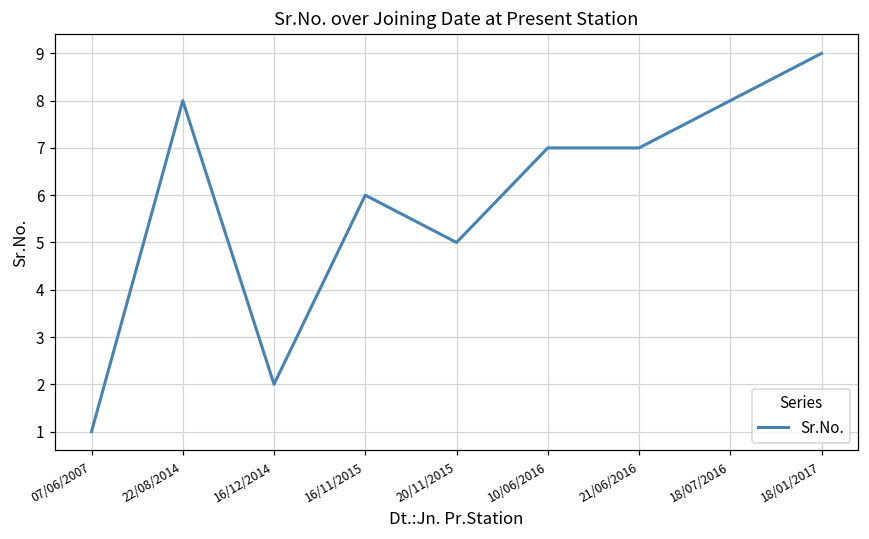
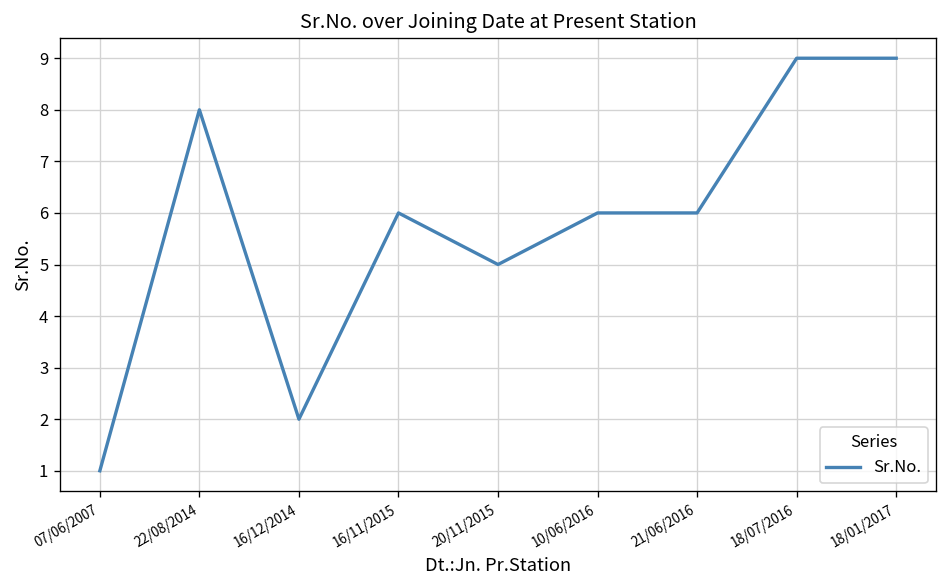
  {
    "07/06/2007": 1,
    "22/08/2014": 8,
    "16/12/2014": 2,
    "16/11/2015": 6,
    "20/11/2015": 5,
-   "10/06/2016": 7,
-   "21/06/2016": 7,
-   "18/07/2016": 8,
+   "10/06/2016": 6,
+   "21/06/2016": 6,
+   "18/07/2016": 9,
    "18/01/2017": 9
  }
